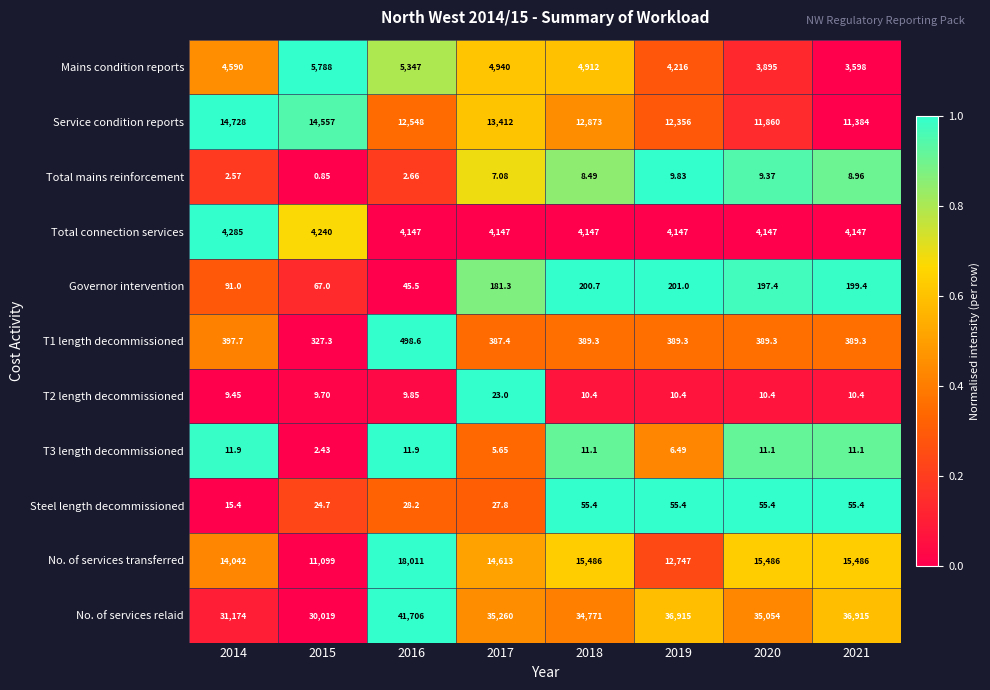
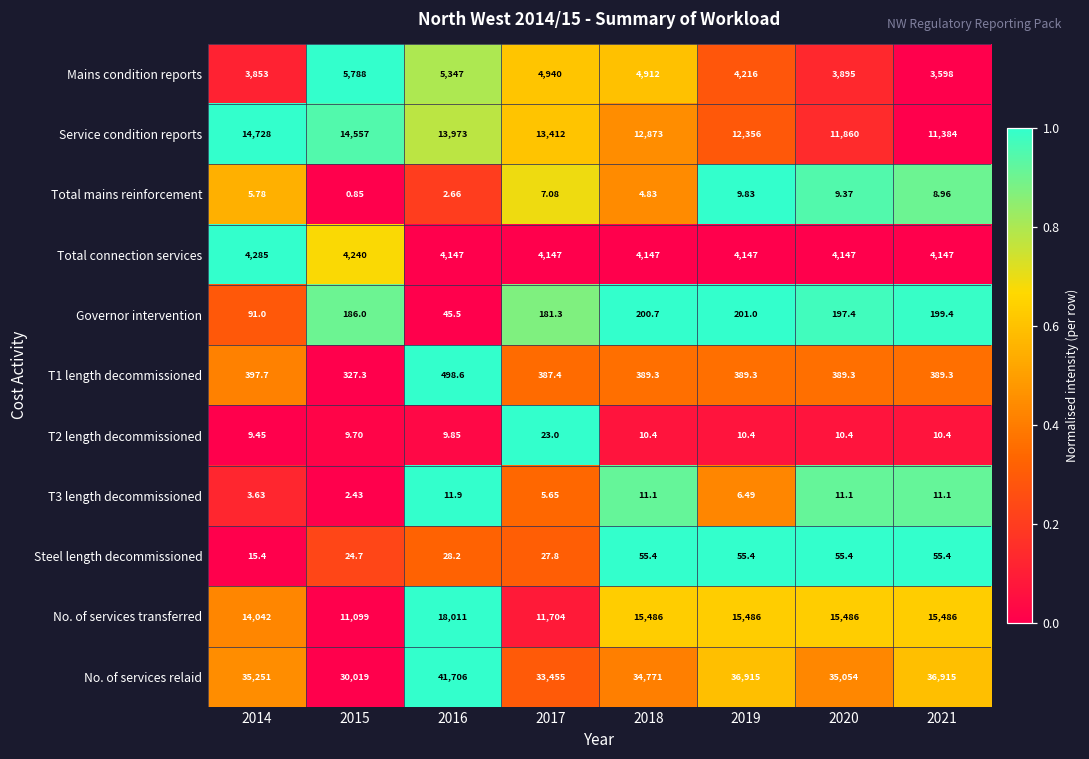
  {
    "Mains condition reports": {
-     "2014": "4,590",
+     "2014": "3,853",
      "2015": "5,788",
      "2016": "5,347",
      "2017": "4,940",
      "2018": "4,912",
      "2019": "4,216",
      "2020": "3,895",
      "2021": "3,598"
    },
    "Service condition reports": {
      "2014": "14,728",
      "2015": "14,557",
-     "2016": "12,548",
+     "2016": "13,973",
      "2017": "13,412",
      "2018": "12,873",
      "2019": "12,356",
      "2020": "11,860",
      "2021": "11,384"
    },
    "Total mains reinforcement": {
-     "2014": "2.57",
+     "2014": "5.78",
      "2015": "0.85",
      "2016": "2.66",
      "2017": "7.08",
-     "2018": "8.49",
+     "2018": "4.83",
      "2019": "9.83",
      "2020": "9.37",
      "2021": "8.96"
    },
    "Total connection services": {
      "2014": "4,285",
      "2015": "4,240",
      "2016": "4,147",
      "2017": "4,147",
      "2018": "4,147",
      "2019": "4,147",
      "2020": "4,147",
      "2021": "4,147"
    },
    "Governor intervention": {
      "2014": "91.0",
-     "2015": "67.0",
+     "2015": "186.0",
      "2016": "45.5",
      "2017": "181.3",
      "2018": "200.7",
      "2019": "201.0",
      "2020": "197.4",
      "2021": "199.4"
    },
    "T1 length decommissioned": {
      "2014": "397.7",
      "2015": "327.3",
      "2016": "498.6",
      "2017": "387.4",
      "2018": "389.3",
      "2019": "389.3",
      "2020": "389.3",
      "2021": "389.3"
    },
    "T2 length decommissioned": {
      "2014": "9.45",
      "2015": "9.70",
      "2016": "9.85",
      "2017": "23.0",
      "2018": "10.4",
      "2019": "10.4",
      "2020": "10.4",
      "2021": "10.4"
    },
    "T3 length decommissioned": {
-     "2014": "11.9",
+     "2014": "3.63",
      "2015": "2.43",
      "2016": "11.9",
      "2017": "5.65",
      "2018": "11.1",
      "2019": "6.49",
      "2020": "11.1",
      "2021": "11.1"
    },
    "Steel length decommissioned": {
      "2014": "15.4",
      "2015": "24.7",
      "2016": "28.2",
      "2017": "27.8",
      "2018": "55.4",
      "2019": "55.4",
      "2020": "55.4",
      "2021": "55.4"
    },
    "No. of services transferred": {
      "2014": "14,042",
      "2015": "11,099",
      "2016": "18,011",
-     "2017": "14,613",
+     "2017": "11,704",
      "2018": "15,486",
-     "2019": "12,747",
+     "2019": "15,486",
      "2020": "15,486",
      "2021": "15,486"
    },
    "No. of services relaid": {
-     "2014": "31,174",
+     "2014": "35,251",
      "2015": "30,019",
      "2016": "41,706",
-     "2017": "35,260",
+     "2017": "33,455",
      "2018": "34,771",
      "2019": "36,915",
      "2020": "35,054",
      "2021": "36,915"
    }
  }
